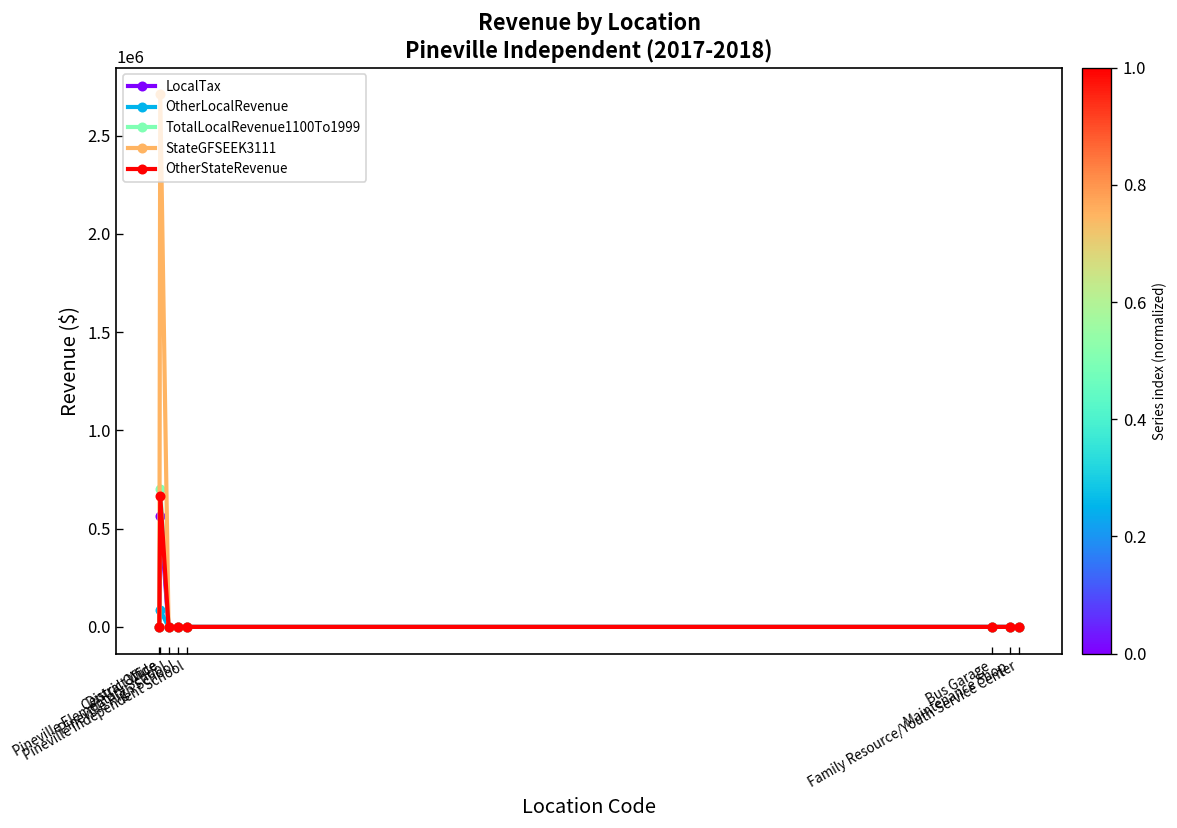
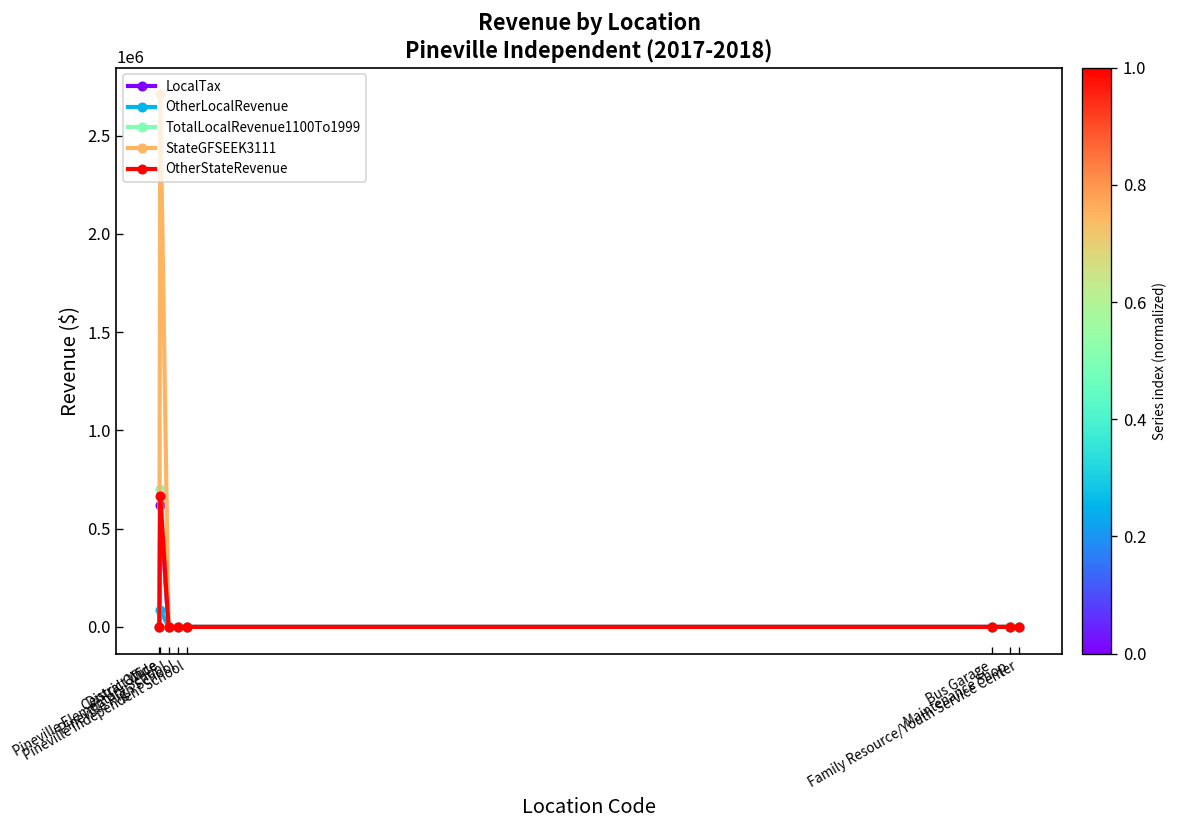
  {
    "LocalTax": {
-     "Central Office": 560000
+     "Central Office": 620000
    },
    "OtherLocalRevenue": {
      "Central Office": 90000
    },
    "TotalLocalRevenue1100To1999": {
      "Central Office": 700000
    },
    "OtherStateRevenue": {
      "Central Office": 670000
    }
  }
